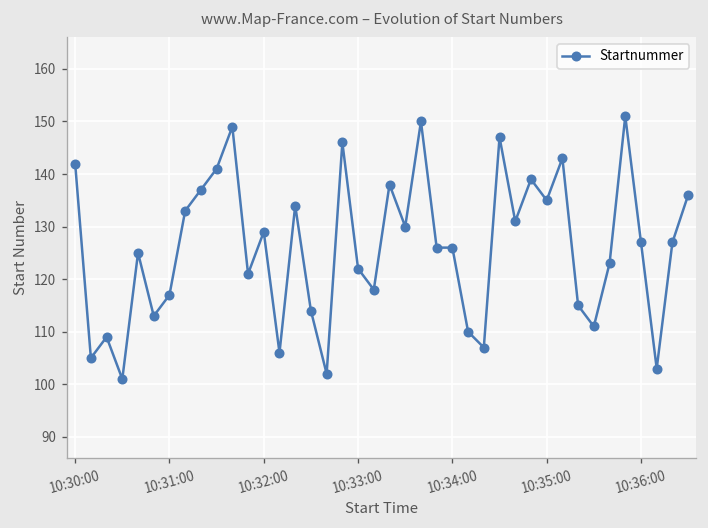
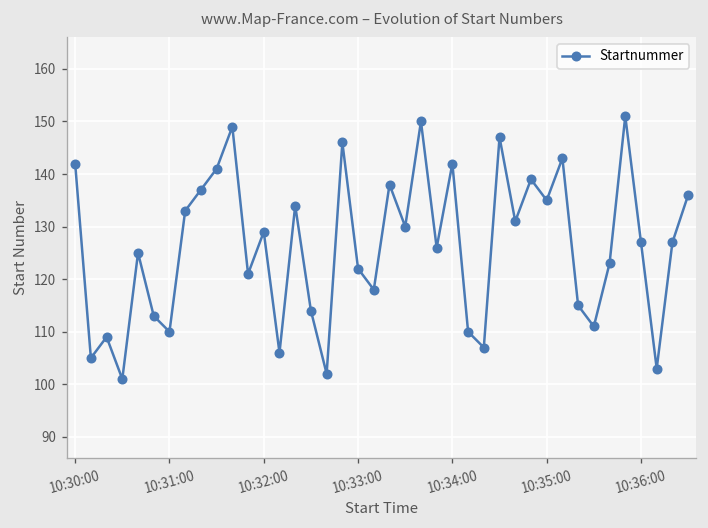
  {
    "10:30:00": 142,
-   "10:31:00": 117,
+   "10:31:00": 110,
    "10:32:00": 129,
    "10:33:00": 122,
-   "10:34:00": 126,
+   "10:34:00": 142,
    "10:35:00": 135,
    "10:36:00": 127
  }
